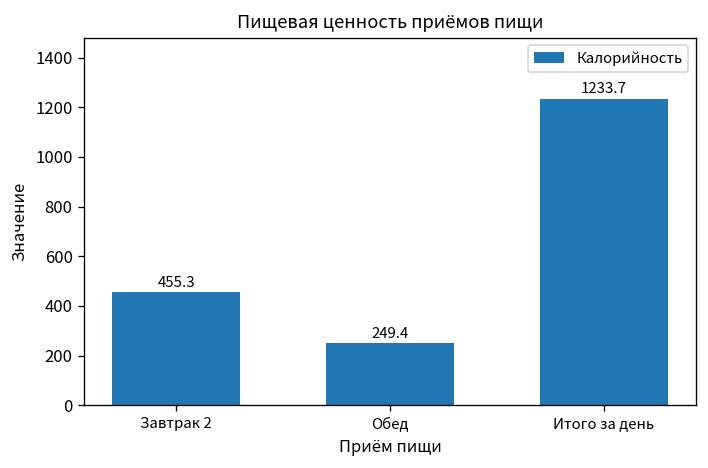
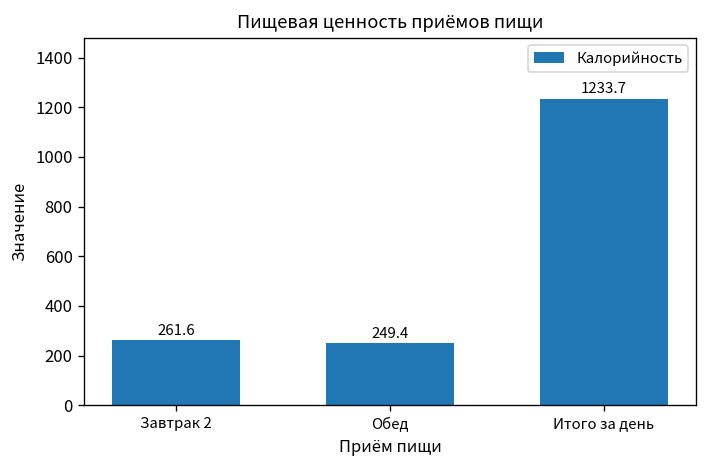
  {
-   "Завтрак 2": 455.3,
+   "Завтрак 2": 261.6,
    "Обед": 249.4,
    "Итого за день": 1233.7
  }
